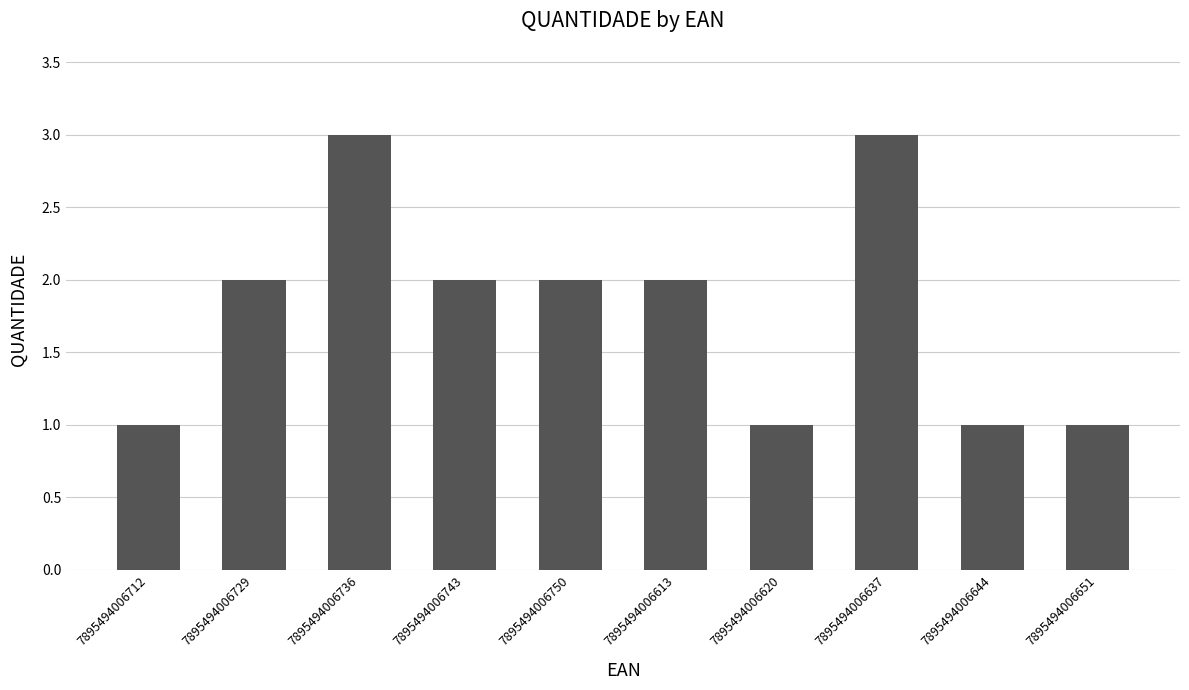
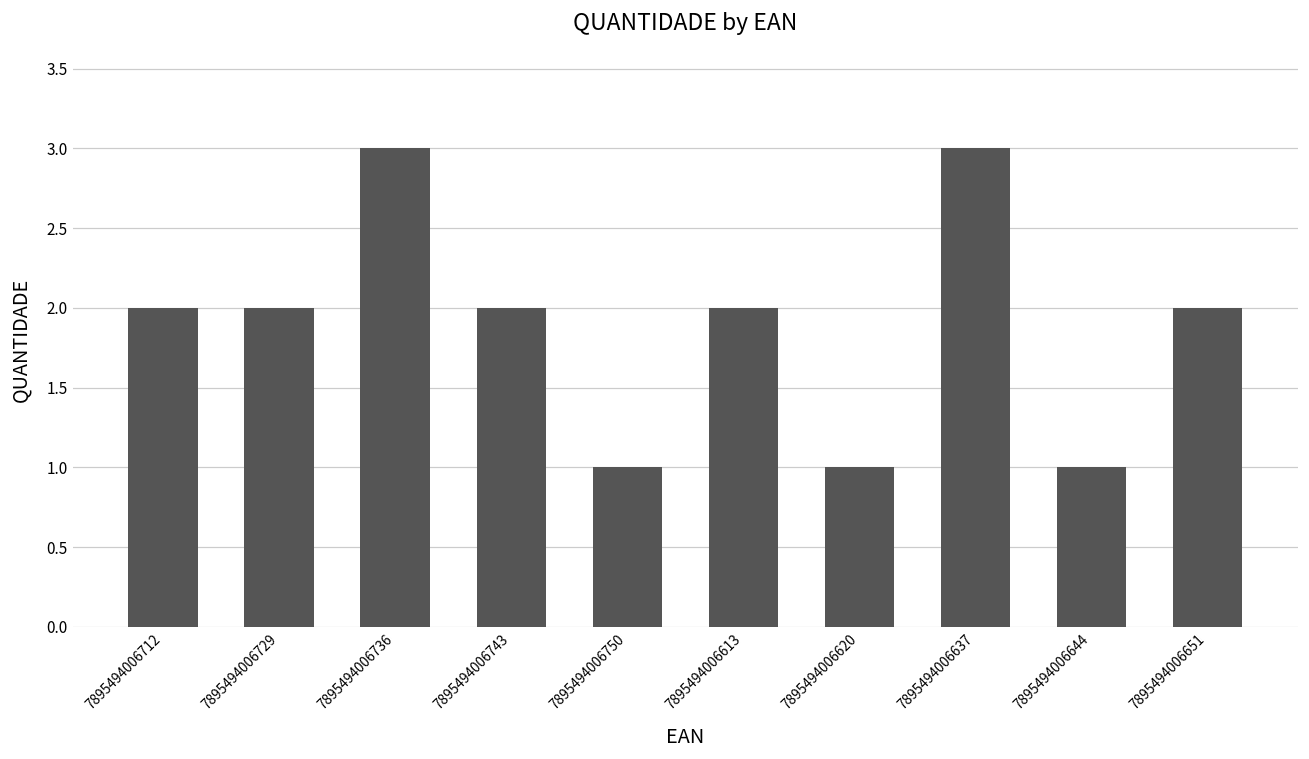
  {
-   "7895494006712": 1,
+   "7895494006712": 2,
    "7895494006729": 2,
    "7895494006736": 3,
    "7895494006743": 2,
-   "7895494006750": 2,
+   "7895494006750": 1,
    "7895494006613": 2,
    "7895494006620": 1,
    "7895494006637": 3,
    "7895494006644": 1,
-   "7895494006651": 1
+   "7895494006651": 2
  }
